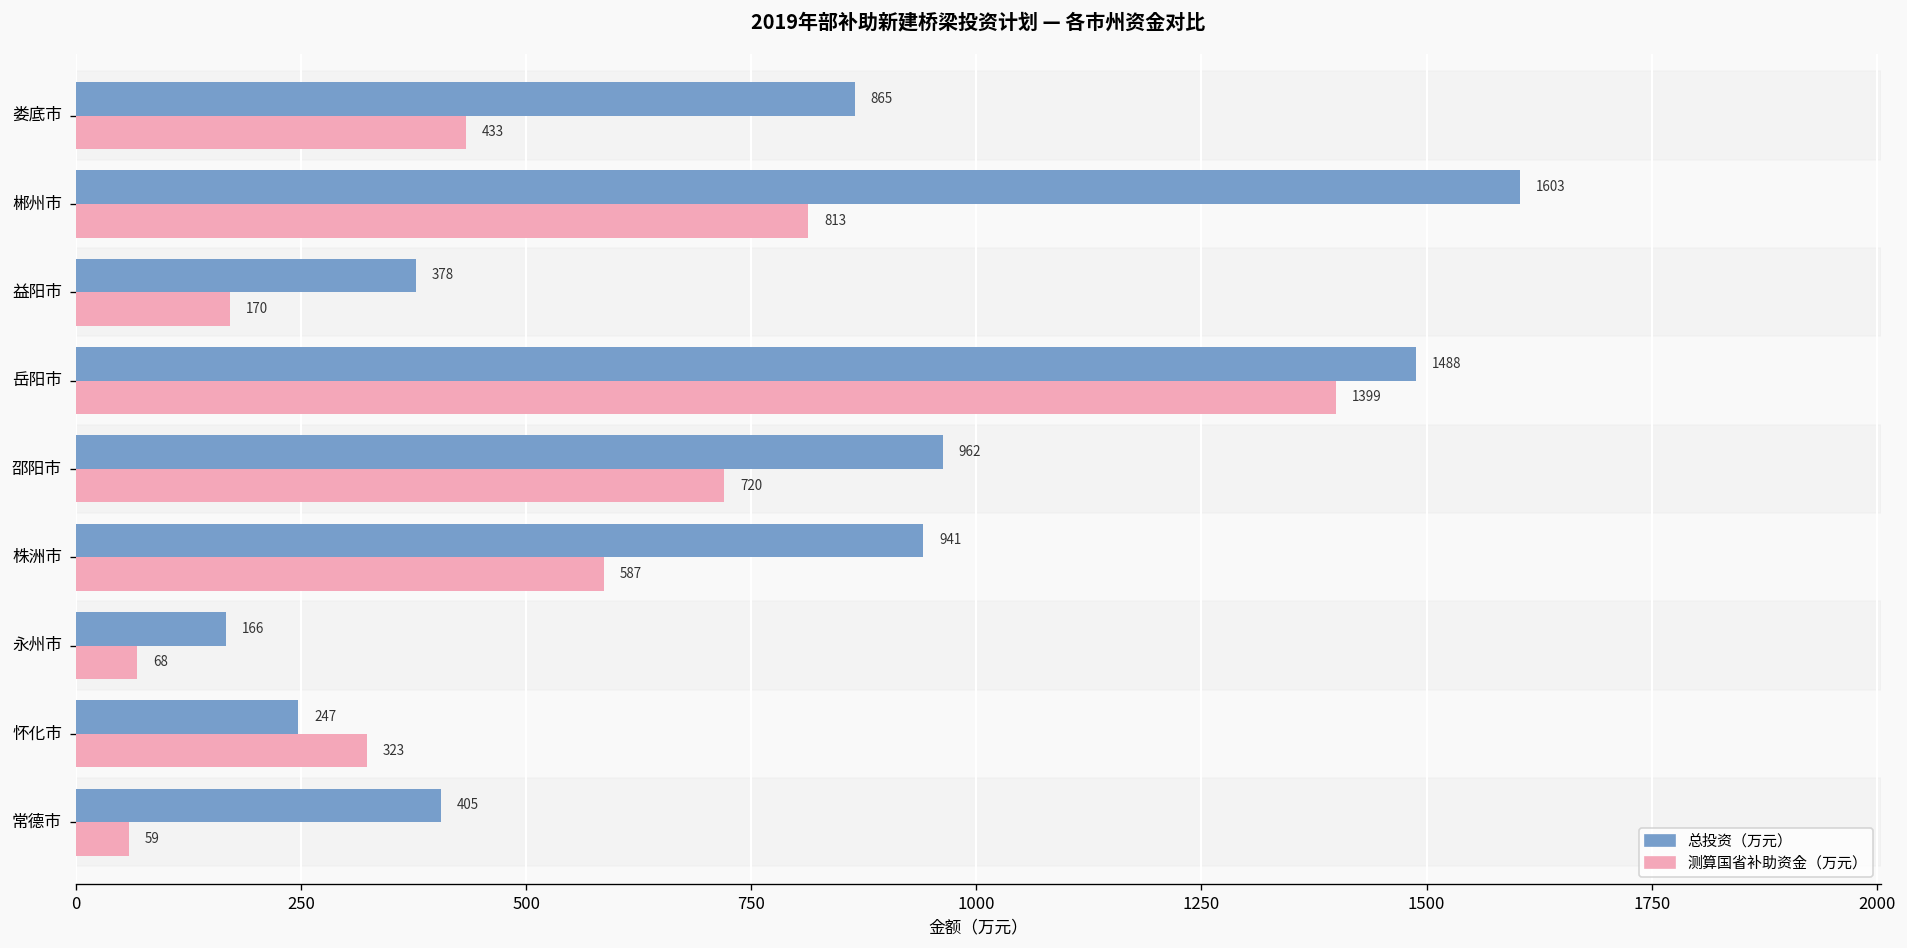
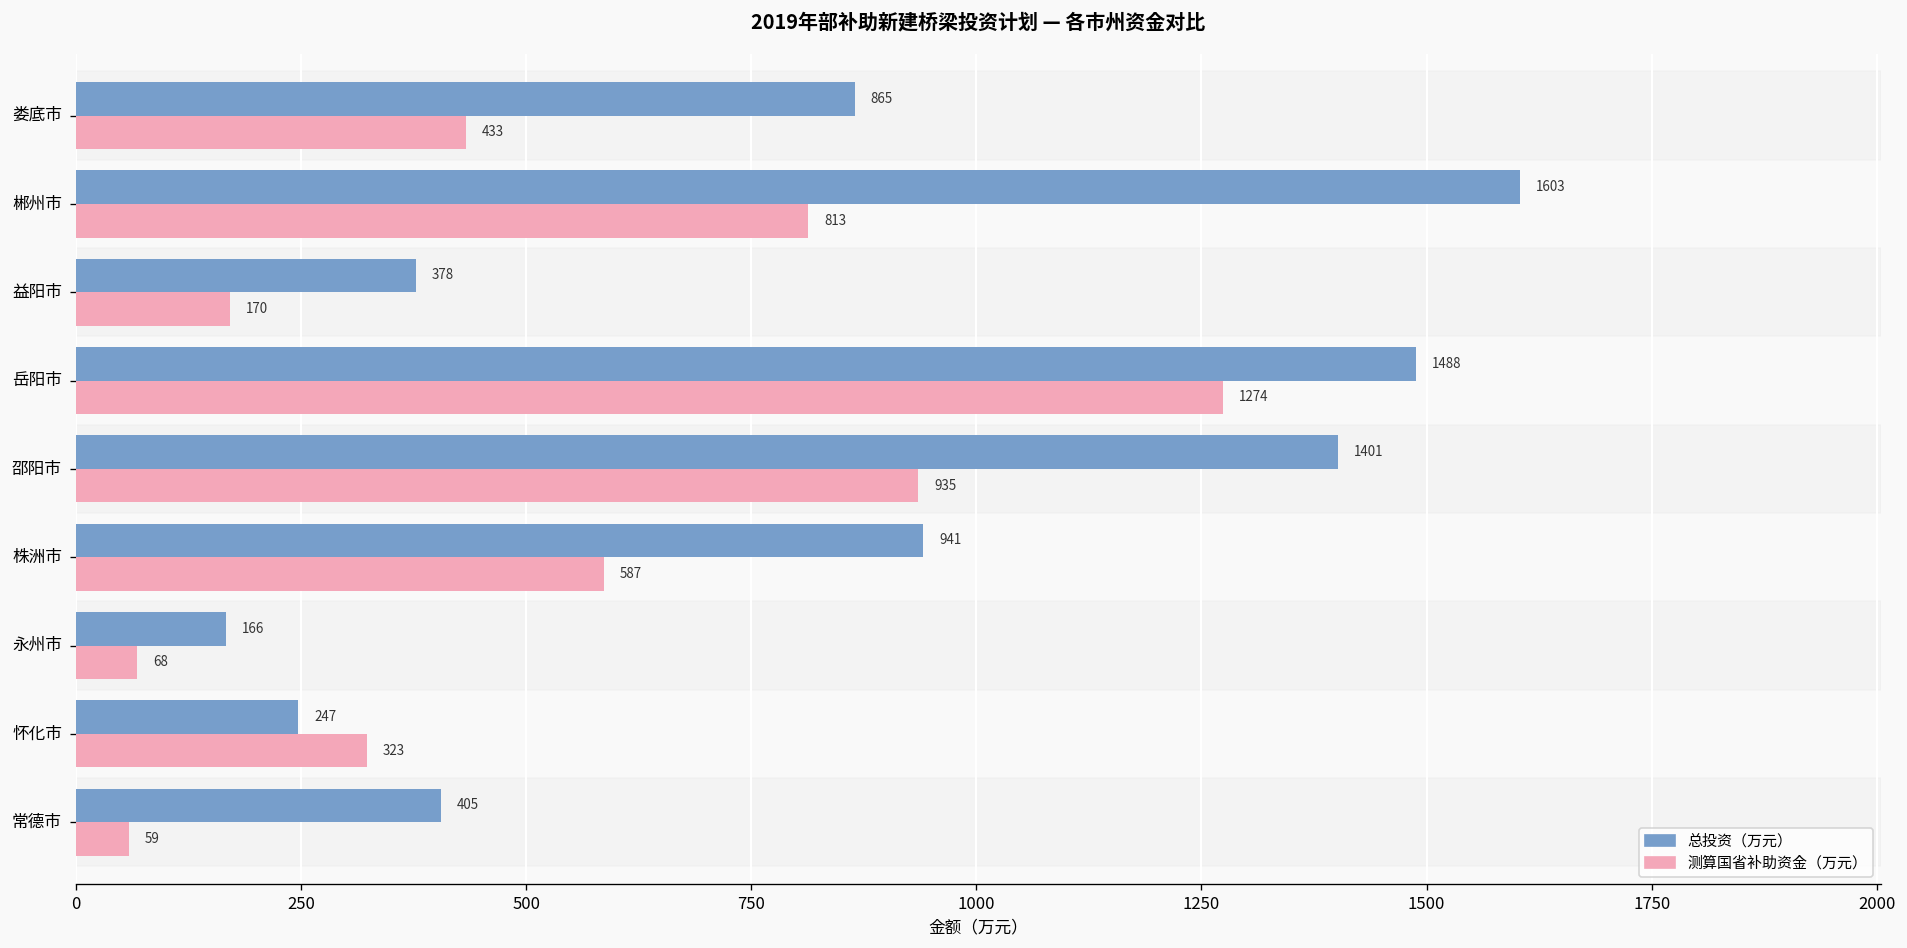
  {
    "总投资（万元）": {
      "娄底市": 865,
      "郴州市": 1603,
      "益阳市": 378,
      "岳阳市": 1488,
-     "邵阳市": 962,
+     "邵阳市": 1401,
      "株洲市": 941,
      "永州市": 166,
      "怀化市": 247,
      "常德市": 405
    },
    "测算国省补助资金（万元）": {
      "娄底市": 433,
      "郴州市": 813,
      "益阳市": 170,
-     "岳阳市": 1399,
-     "邵阳市": 720,
+     "岳阳市": 1274,
+     "邵阳市": 935,
      "株洲市": 587,
      "永州市": 68,
      "怀化市": 323,
      "常德市": 59
    }
  }
